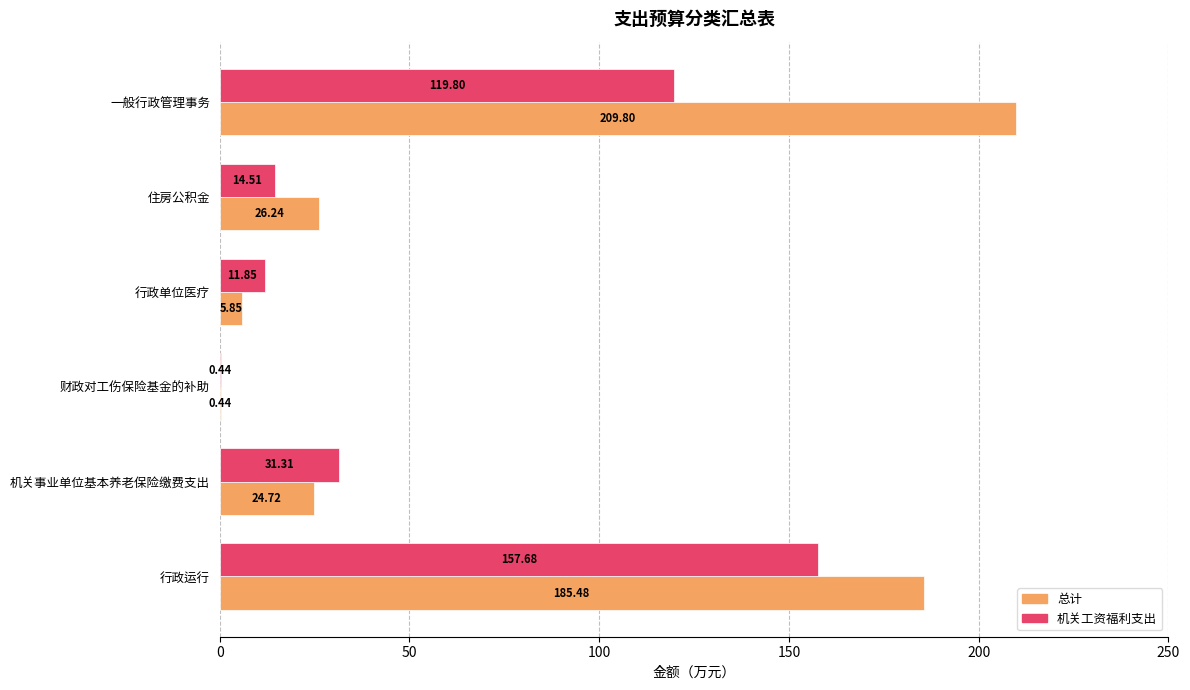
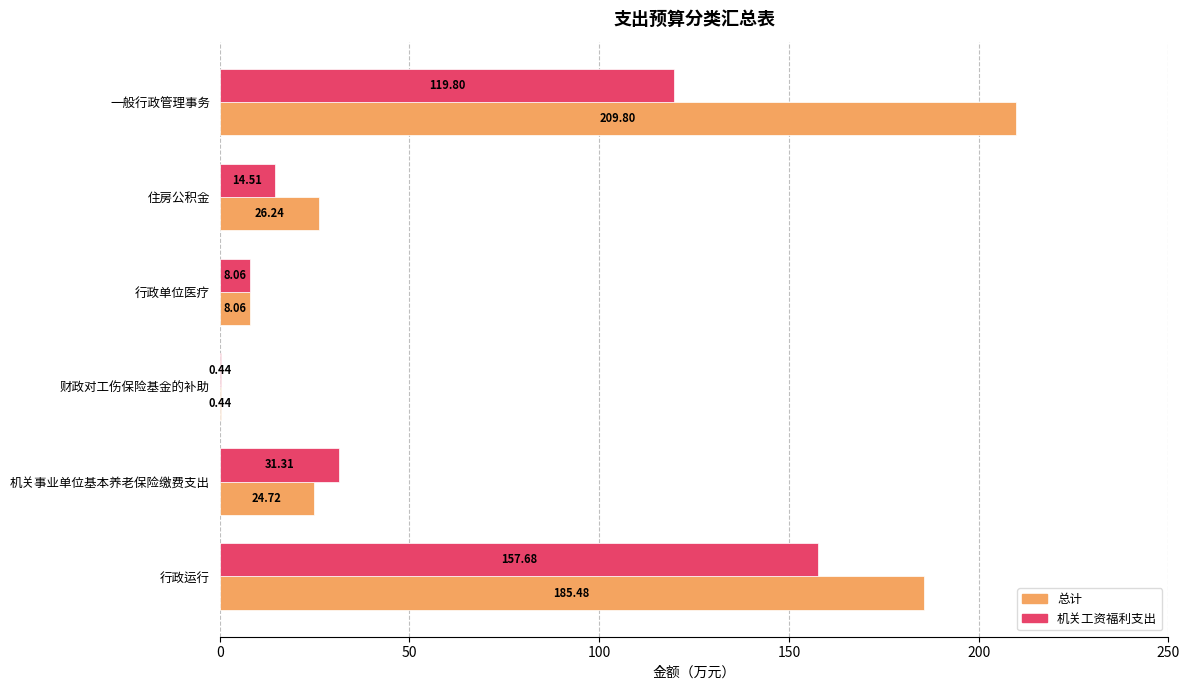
  {
    "总计": {
      "一般行政管理事务": 209.80,
      "住房公积金": 26.24,
-     "行政单位医疗": 5.85,
+     "行政单位医疗": 8.06,
      "财政对工伤保险基金的补助": 0.44,
      "机关事业单位基本养老保险缴费支出": 24.72,
      "行政运行": 185.48
    },
    "机关工资福利支出": {
      "一般行政管理事务": 119.80,
      "住房公积金": 14.51,
-     "行政单位医疗": 11.85,
+     "行政单位医疗": 8.06,
      "财政对工伤保险基金的补助": 0.44,
      "机关事业单位基本养老保险缴费支出": 31.31,
      "行政运行": 157.68
    }
  }
